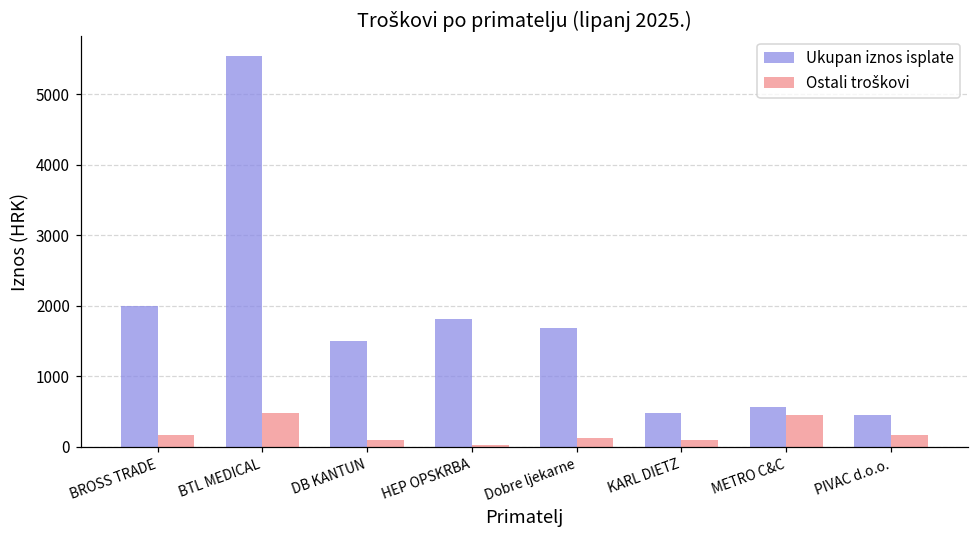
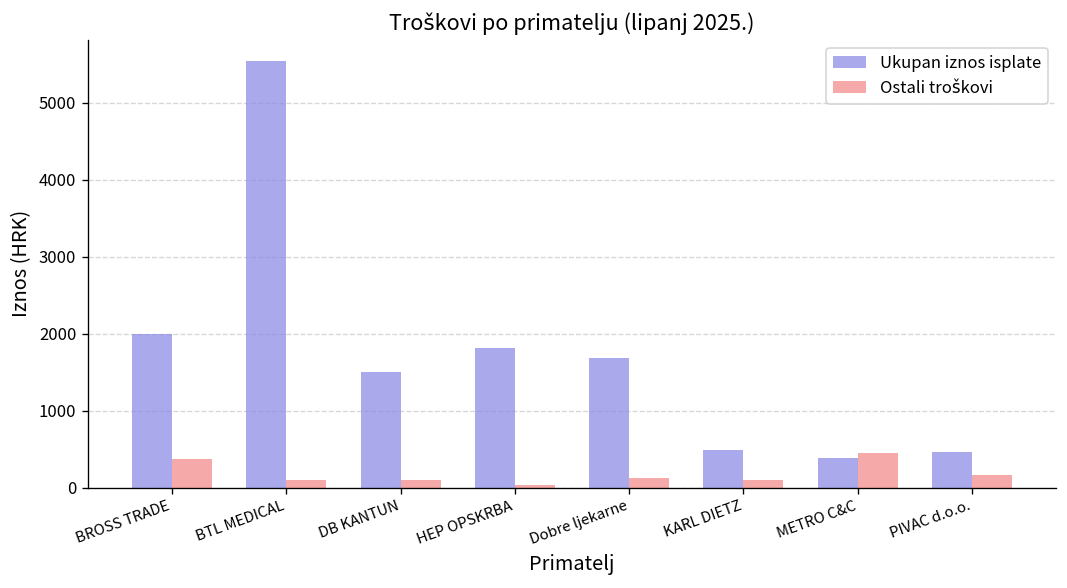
  {
    "Ukupan iznos isplate": {
      "BROSS TRADE": 2000,
      "BTL MEDICAL": 5500,
      "DB KANTUN": 1500,
      "HEP OPSKRBA": 1800,
      "Dobre ljekarne": 1700,
      "KARL DIETZ": 500,
-     "METRO C&C": 600,
+     "METRO C&C": 400,
      "PIVAC d.o.o.": 500
    },
    "Ostali troškovi": {
-     "BROSS TRADE": 200,
-     "BTL MEDICAL": 500,
+     "BROSS TRADE": 400,
+     "BTL MEDICAL": 100,
      "DB KANTUN": 100,
      "Dobre ljekarne": 100,
      "KARL DIETZ": 100,
      "METRO C&C": 500,
      "PIVAC d.o.o.": 200
    }
  }
